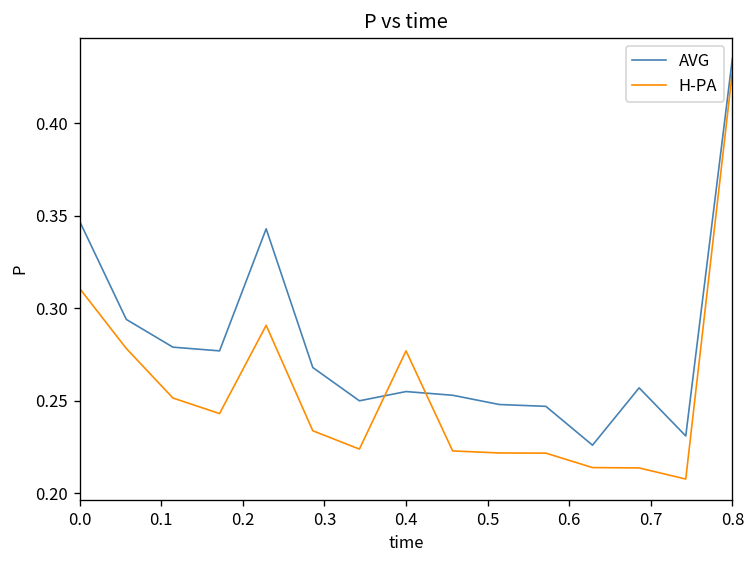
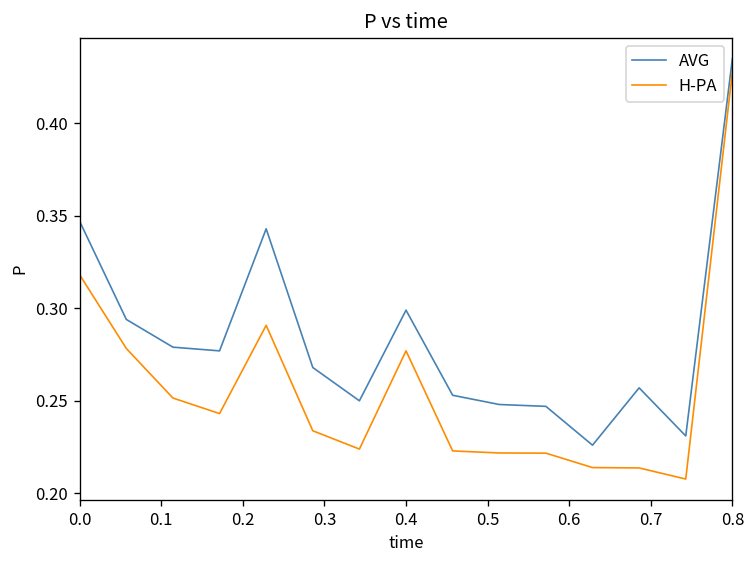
  {
    "AVG": {
      "0.0": 0.347,
-     "0.4": 0.255,
+     "0.4": 0.299,
      "0.8": 0.435
    },
    "H-PA": {
-     "0.0": 0.311,
+     "0.0": 0.318,
      "0.4": 0.277,
      "0.8": 0.428
    }
  }
